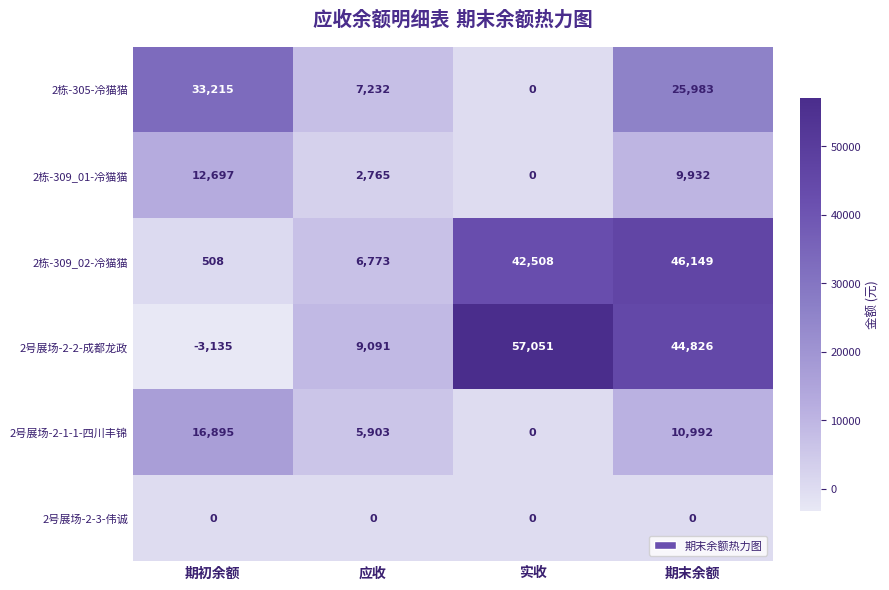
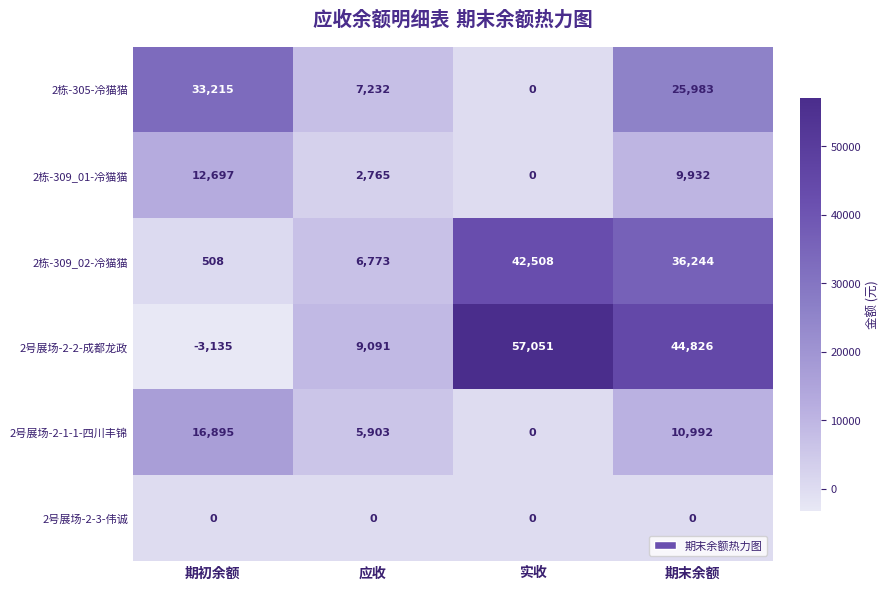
  {
    "2栋-305-冷猫猫": {
      "期初余额": "33,215",
      "应收": "7,232",
      "实收": "0",
      "期末余额": "25,983"
    },
    "2栋-309_01-冷猫猫": {
      "期初余额": "12,697",
      "应收": "2,765",
      "实收": "0",
      "期末余额": "9,932"
    },
    "2栋-309_02-冷猫猫": {
      "期初余额": "508",
      "应收": "6,773",
      "实收": "42,508",
-     "期末余额": "46,149"
+     "期末余额": "36,244"
    },
    "2号展场-2-2-成都龙政": {
      "期初余额": "-3,135",
      "应收": "9,091",
      "实收": "57,051",
      "期末余额": "44,826"
    },
    "2号展场-2-1-1-四川丰锦": {
      "期初余额": "16,895",
      "应收": "5,903",
      "实收": "0",
      "期末余额": "10,992"
    },
    "2号展场-2-3-伟诚": {
      "期初余额": "0",
      "应收": "0",
      "实收": "0",
      "期末余额": "0"
    }
  }
